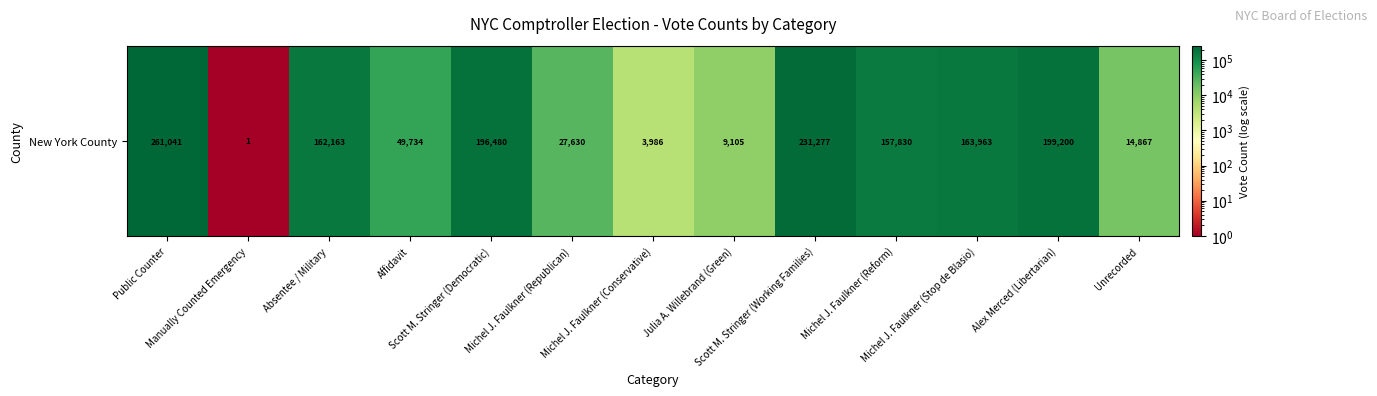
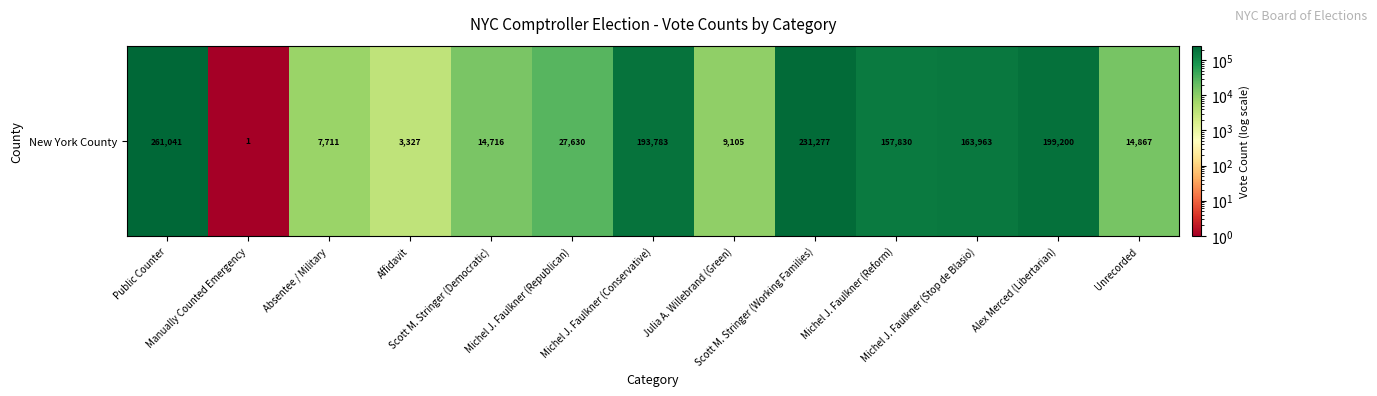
  {
    "New York County": {
      "Public Counter": "261,041",
      "Manually Counted Emergency": "1",
-     "Absentee / Military": "162,163",
-     "Affidavit": "49,734",
-     "Scott M. Stringer (Democratic)": "196,480",
+     "Absentee / Military": "7,711",
+     "Affidavit": "3,327",
+     "Scott M. Stringer (Democratic)": "14,716",
      "Michel J. Faulkner (Republican)": "27,630",
-     "Michel J. Faulkner (Conservative)": "3,986",
+     "Michel J. Faulkner (Conservative)": "193,783",
      "Julia A. Willebrand (Green)": "9,105",
      "Scott M. Stringer (Working Families)": "231,277",
      "Michel J. Faulkner (Reform)": "157,830",
      "Michel J. Faulkner (Stop de Blasio)": "163,963",
      "Alex Merced (Libertarian)": "199,200",
      "Unrecorded": "14,867"
    }
  }
